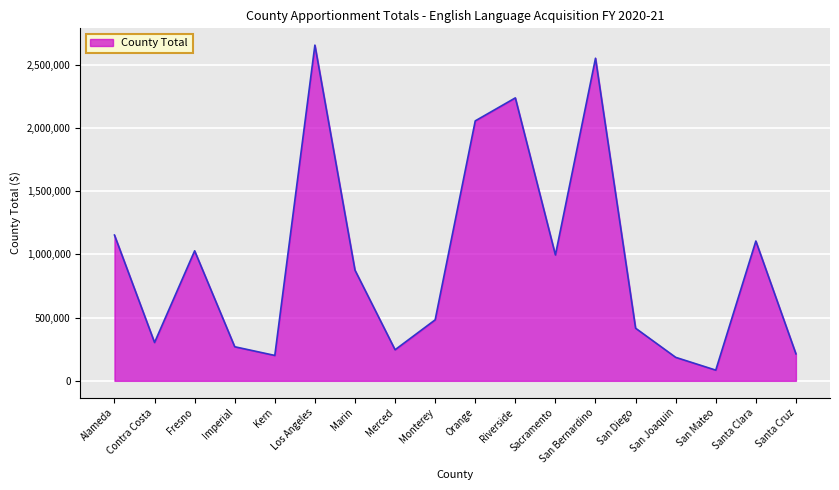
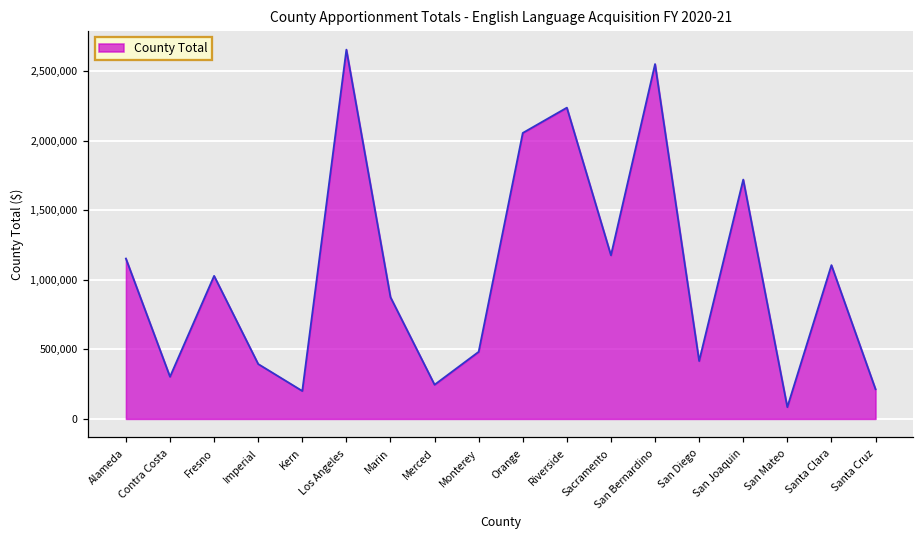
  {
    "Alameda": "1,150,000",
    "Contra Costa": "300,000",
    "Fresno": "1,030,000",
-   "Imperial": "270,000",
+   "Imperial": "390,000",
    "Kern": "200,000",
    "Los Angeles": "2,650,000",
    "Marin": "880,000",
    "Merced": "250,000",
    "Monterey": "480,000",
    "Orange": "2,060,000",
    "Riverside": "2,240,000",
-   "Sacramento": "1,000,000",
+   "Sacramento": "1,180,000",
    "San Bernardino": "2,550,000",
    "San Diego": "420,000",
-   "San Joaquin": "190,000",
+   "San Joaquin": "1,720,000",
    "San Mateo": "80,000",
    "Santa Clara": "1,110,000",
    "Santa Cruz": "210,000"
  }
